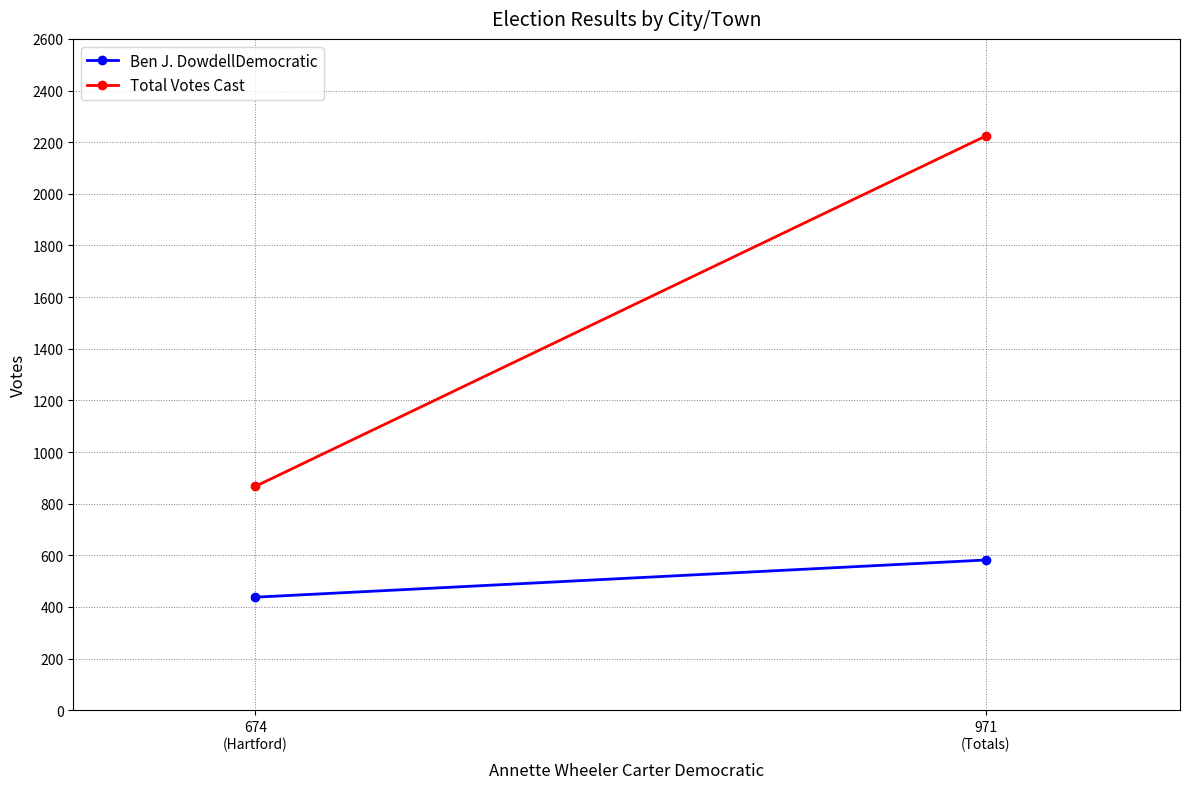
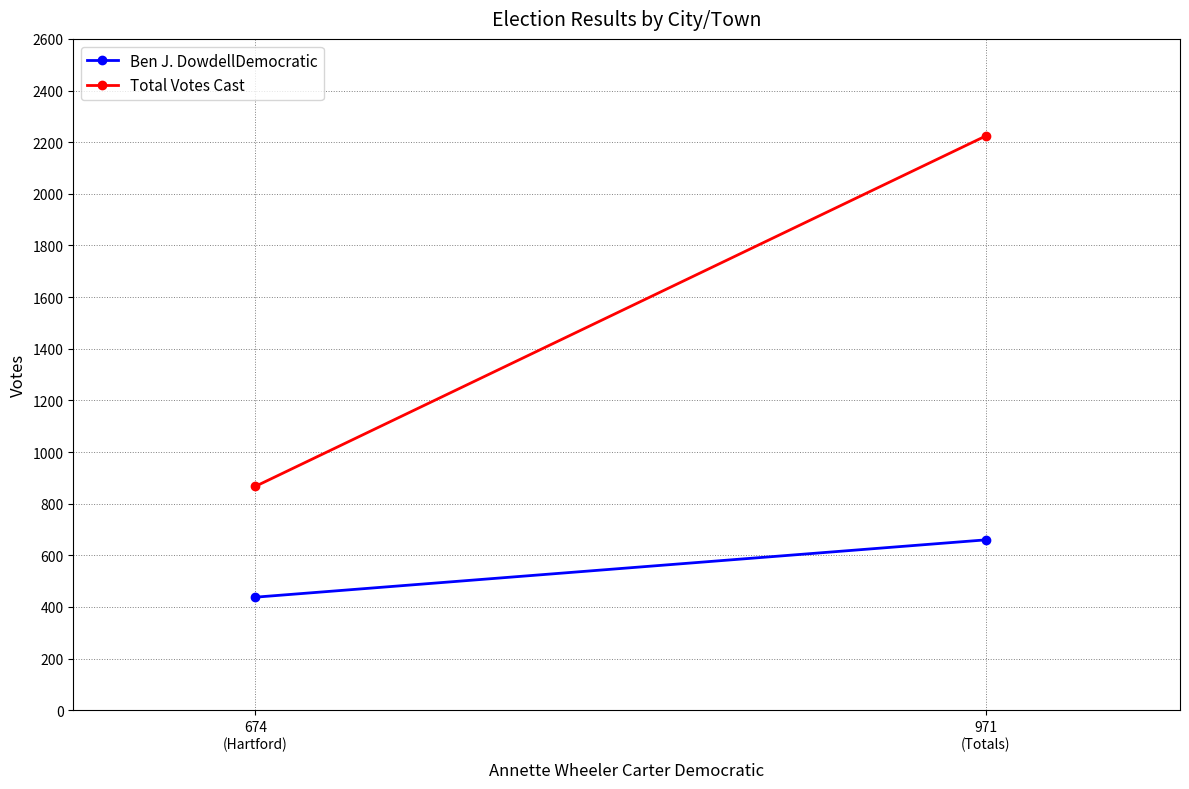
  {
    "Ben J. DowdellDemocratic": {
      "674 (Hartford)": 440,
-     "971 (Totals)": 580
+     "971 (Totals)": 660
    },
    "Total Votes Cast": {
      "674 (Hartford)": 870,
      "971 (Totals)": 2220
    }
  }
